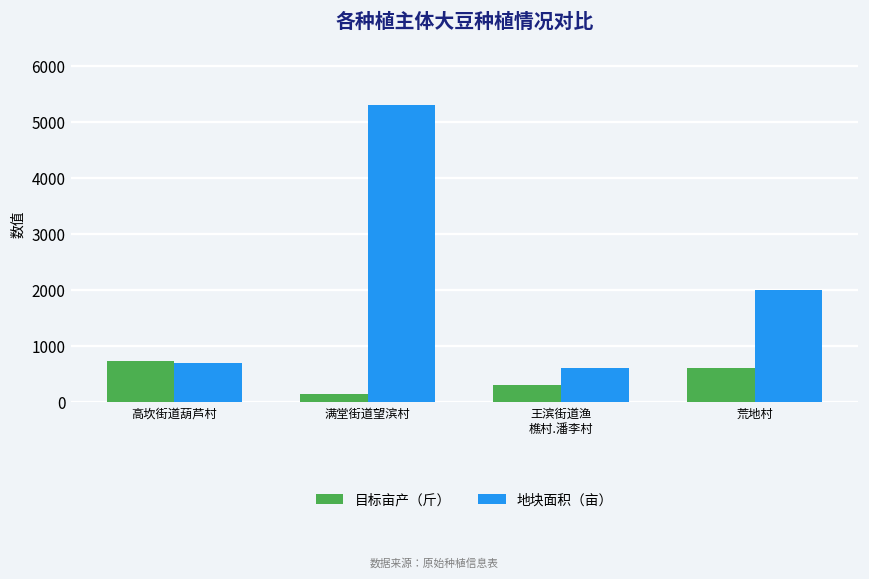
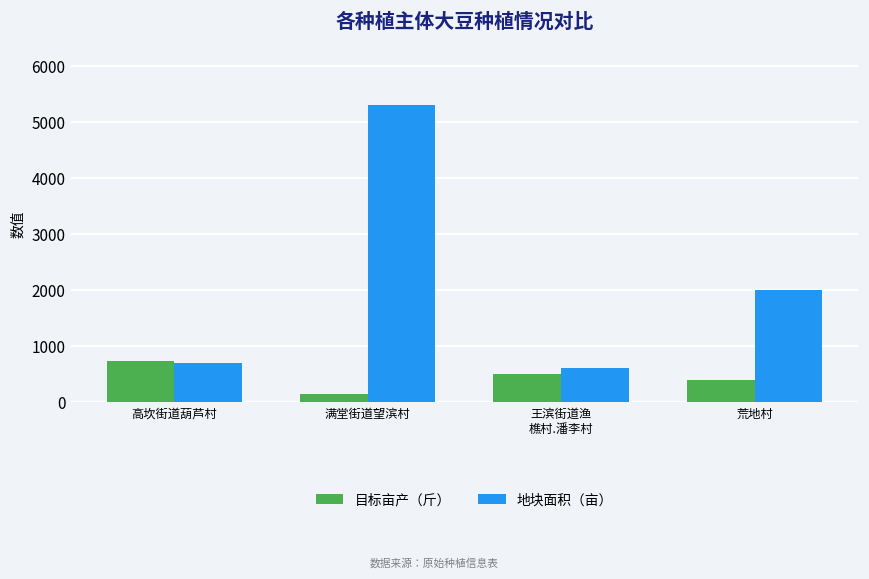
  {
    "目标亩产（斤）": {
      "高坎街道葫芦村": 700,
      "满堂街道望滨村": 100,
-     "王滨街道渔 樵村.潘李村": 300,
-     "荒地村": 600
+     "王滨街道渔 樵村.潘李村": 500,
+     "荒地村": 400
    },
    "地块面积（亩）": {
      "高坎街道葫芦村": 700,
      "满堂街道望滨村": 5300,
      "王滨街道渔 樵村.潘李村": 600,
      "荒地村": 2000
    }
  }
